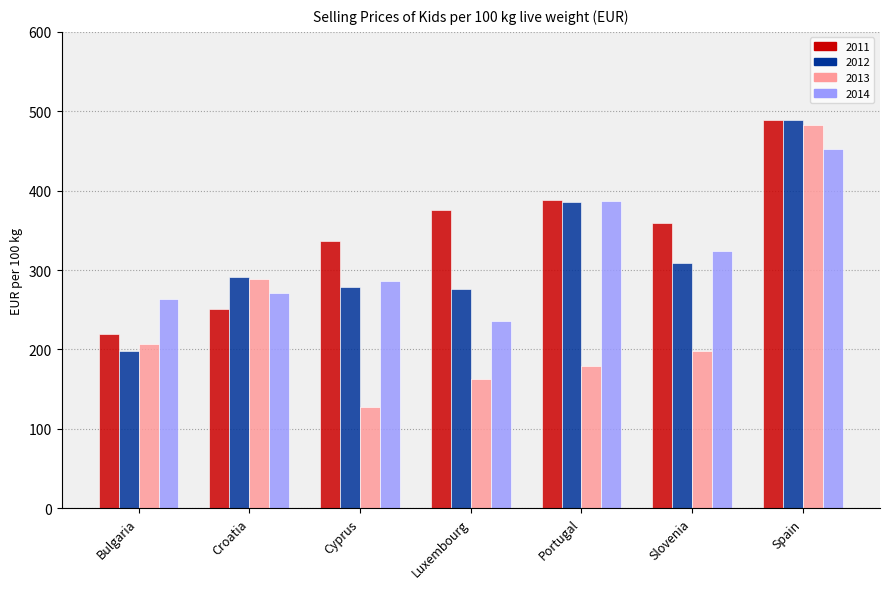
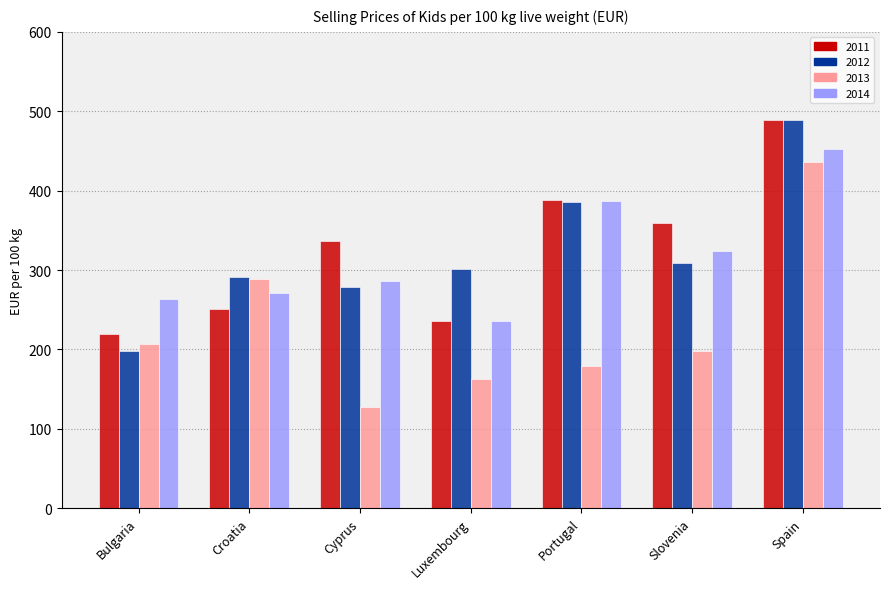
  {
    "2011": {
      "Bulgaria": 220,
      "Croatia": 250,
      "Cyprus": 340,
-     "Luxembourg": 380,
+     "Luxembourg": 240,
      "Portugal": 390,
      "Slovenia": 360,
      "Spain": 490
    },
    "2012": {
      "Bulgaria": 200,
      "Croatia": 290,
      "Cyprus": 280,
-     "Luxembourg": 280,
+     "Luxembourg": 300,
      "Portugal": 390,
      "Slovenia": 310,
      "Spain": 490
    },
    "2013": {
      "Bulgaria": 210,
      "Croatia": 290,
      "Cyprus": 130,
      "Luxembourg": 160,
      "Portugal": 180,
      "Slovenia": 200,
-     "Spain": 480
+     "Spain": 440
    },
    "2014": {
      "Bulgaria": 260,
      "Croatia": 270,
      "Cyprus": 290,
      "Luxembourg": 240,
      "Portugal": 390,
      "Slovenia": 320,
      "Spain": 450
    }
  }
